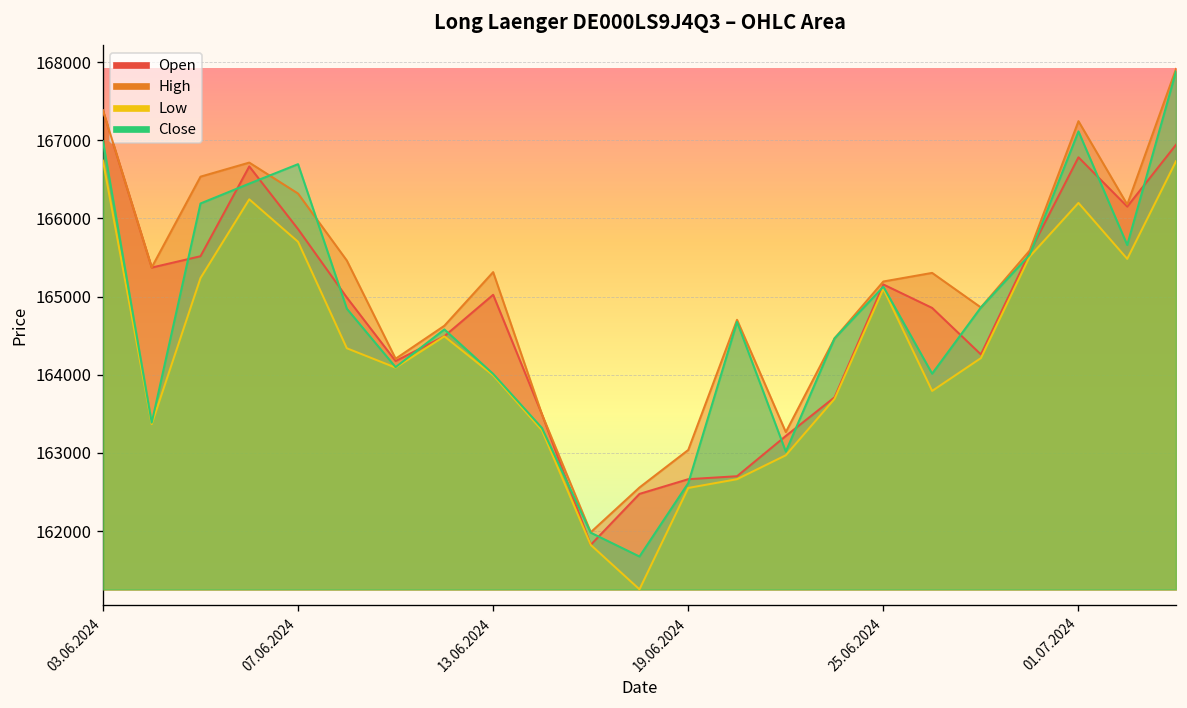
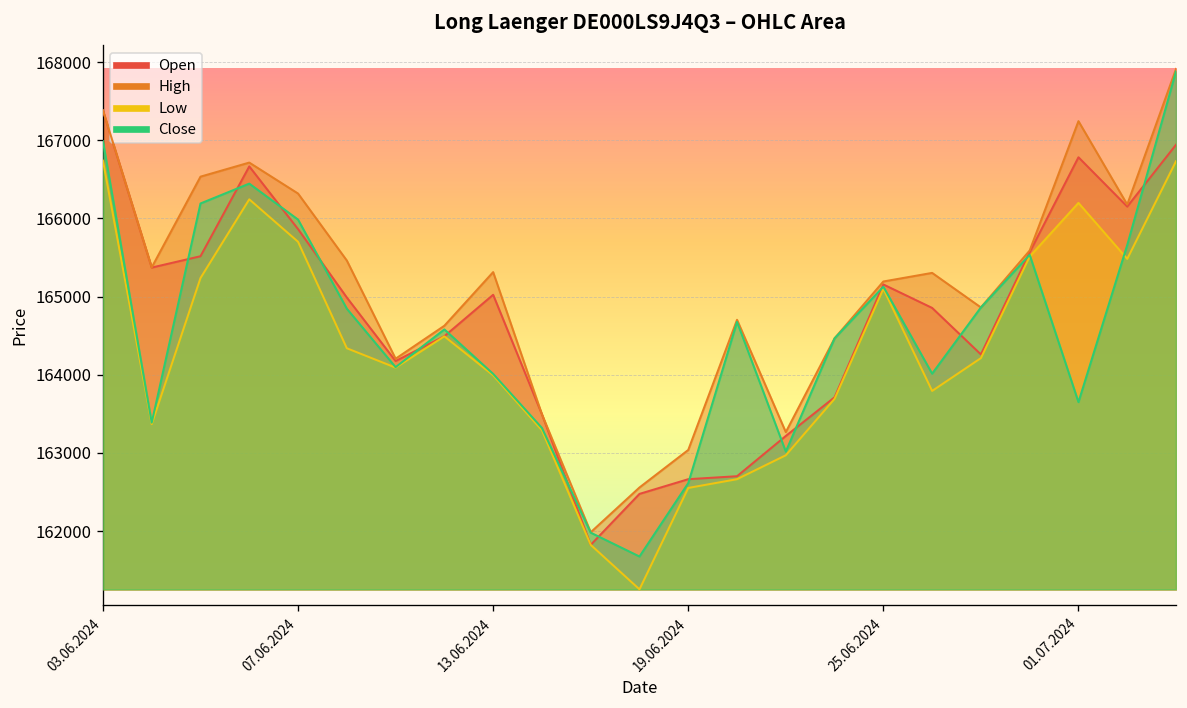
  {
    "Close": {
      "03.06.2024": 167000,
-     "07.06.2024": 166700,
+     "07.06.2024": 166000,
      "19.06.2024": 162600,
-     "01.07.2024": 167100
+     "01.07.2024": 163700
    }
  }
